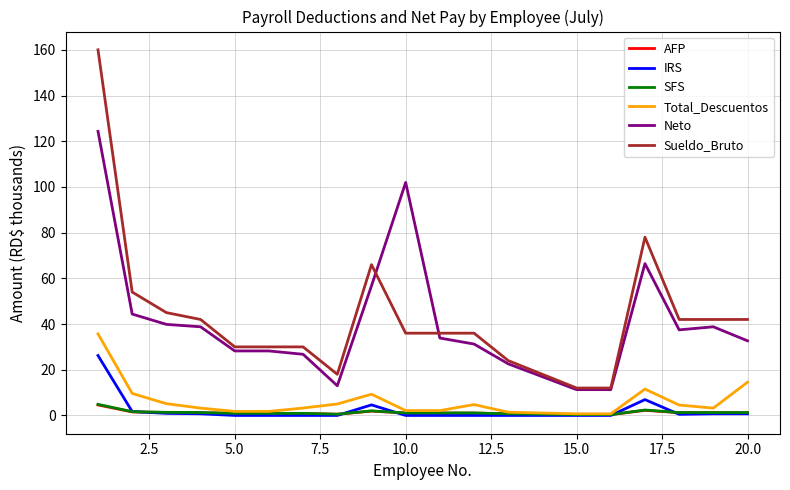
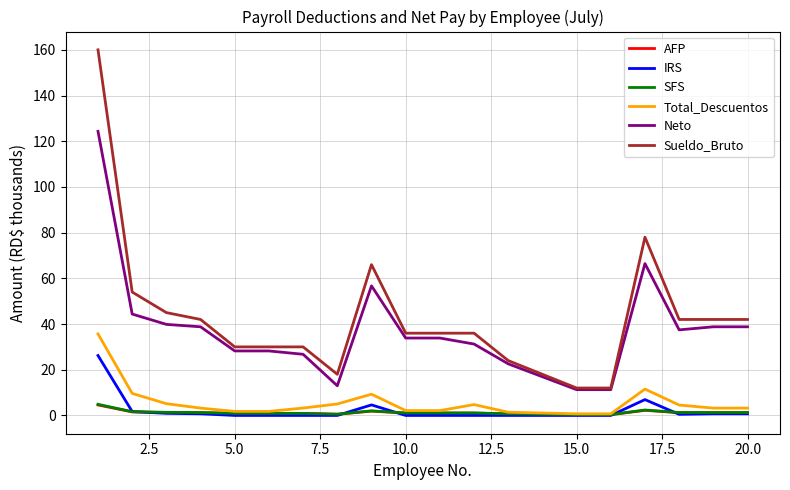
  {
    "Total_Descuentos": {
-     "20.0": 15
+     "20.0": 3
    },
    "Neto": {
      "5.0": 28,
-     "10.0": 102,
-     "20.0": 33
+     "10.0": 34,
+     "20.0": 39
    },
    "Sueldo_Bruto": {
      "5.0": 30,
      "10.0": 36,
      "20.0": 42
    }
  }
